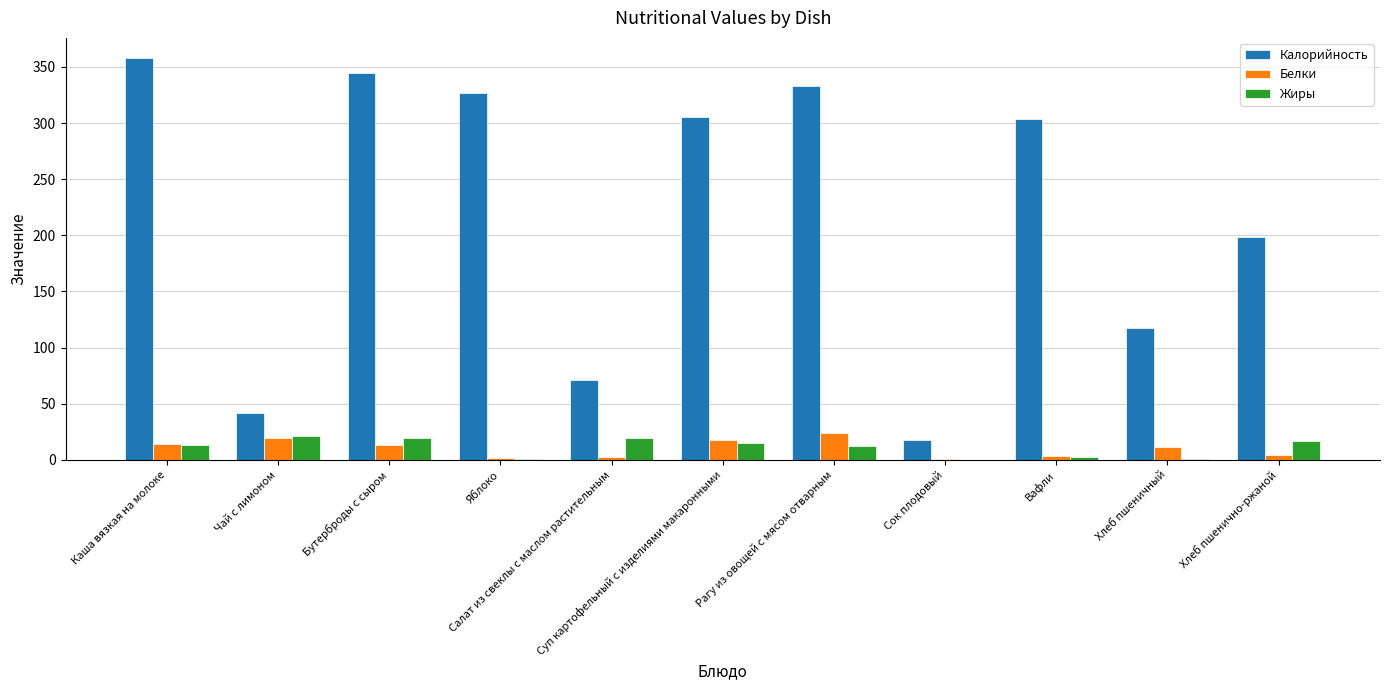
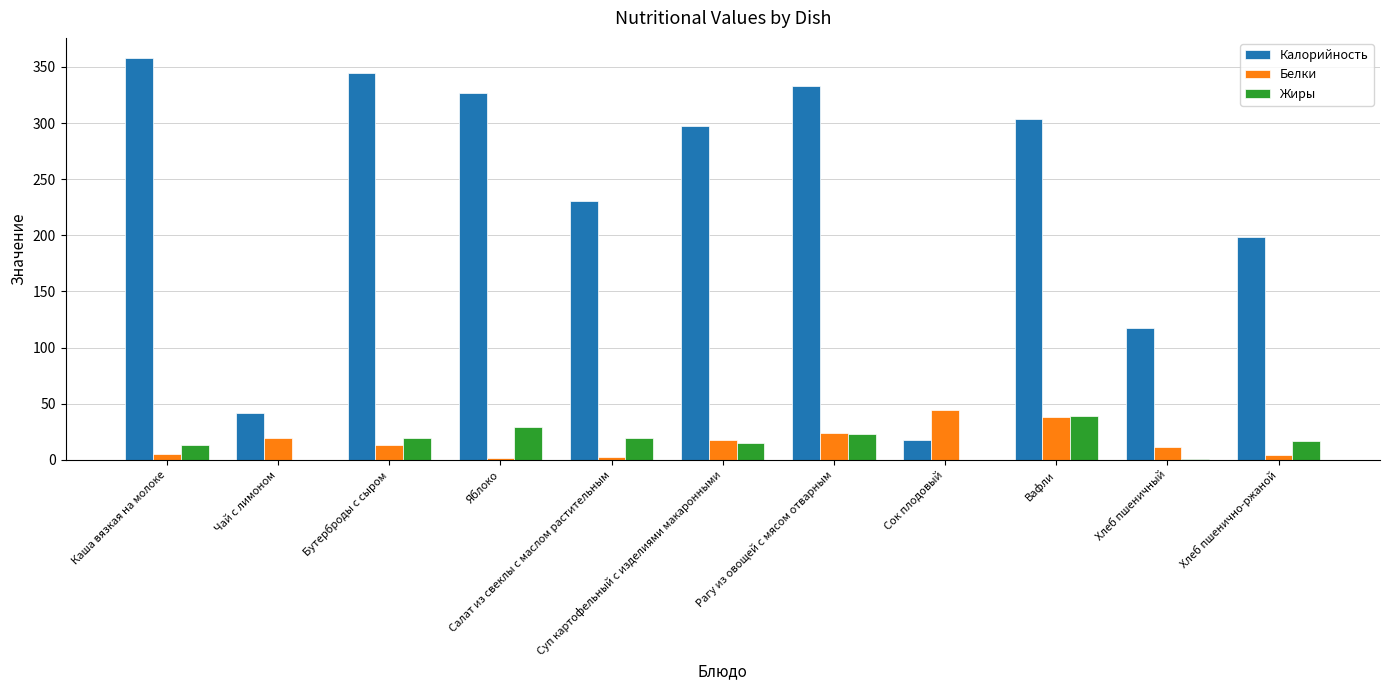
  {
    "Калорийность": {
      "Каша вязкая на молоке": 358,
      "Чай с лимоном": 41,
      "Бутерброды с сыром": 345,
      "Яблоко": 327,
-     "Салат из свеклы с маслом растительным": 71,
-     "Суп картофельный с изделиями макаронными": 305,
+     "Салат из свеклы с маслом растительным": 230,
+     "Суп картофельный с изделиями макаронными": 297,
      "Рагу из овощей с мясом отварным": 333,
      "Сок плодовый": 18,
      "Вафли": 304,
      "Хлеб пшеничный": 118,
      "Хлеб пшенично-ржаной": 199
    },
    "Белки": {
-     "Каша вязкая на молоке": 14,
+     "Каша вязкая на молоке": 6,
      "Чай с лимоном": 19,
      "Бутерброды с сыром": 13,
      "Суп картофельный с изделиями макаронными": 18,
      "Рагу из овощей с мясом отварным": 24,
-     "Сок плодовый": 1,
-     "Вафли": 3,
+     "Сок плодовый": 45,
+     "Вафли": 38,
      "Хлеб пшеничный": 11,
      "Хлеб пшенично-ржаной": 4
    },
    "Жиры": {
      "Каша вязкая на молоке": 13,
-     "Чай с лимоном": 21,
+     "Чай с лимоном": 0,
      "Бутерброды с сыром": 20,
-     "Яблоко": 1,
+     "Яблоко": 30,
      "Салат из свеклы с маслом растительным": 20,
      "Суп картофельный с изделиями макаронными": 15,
-     "Рагу из овощей с мясом отварным": 12,
-     "Вафли": 3,
+     "Рагу из овощей с мясом отварным": 23,
+     "Вафли": 39,
      "Хлеб пшенично-ржаной": 17
    }
  }
